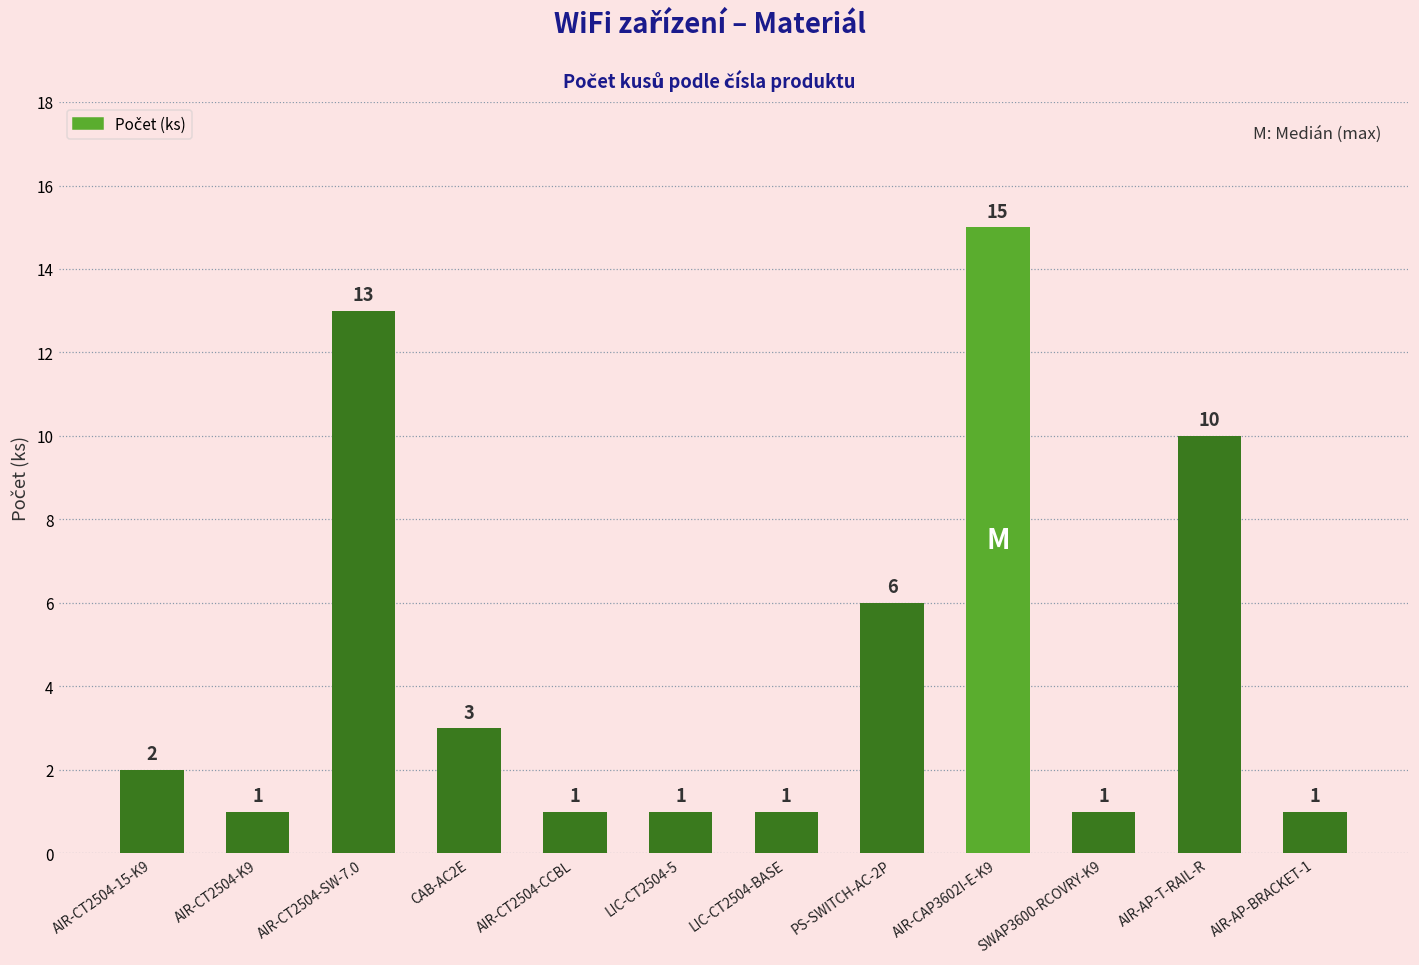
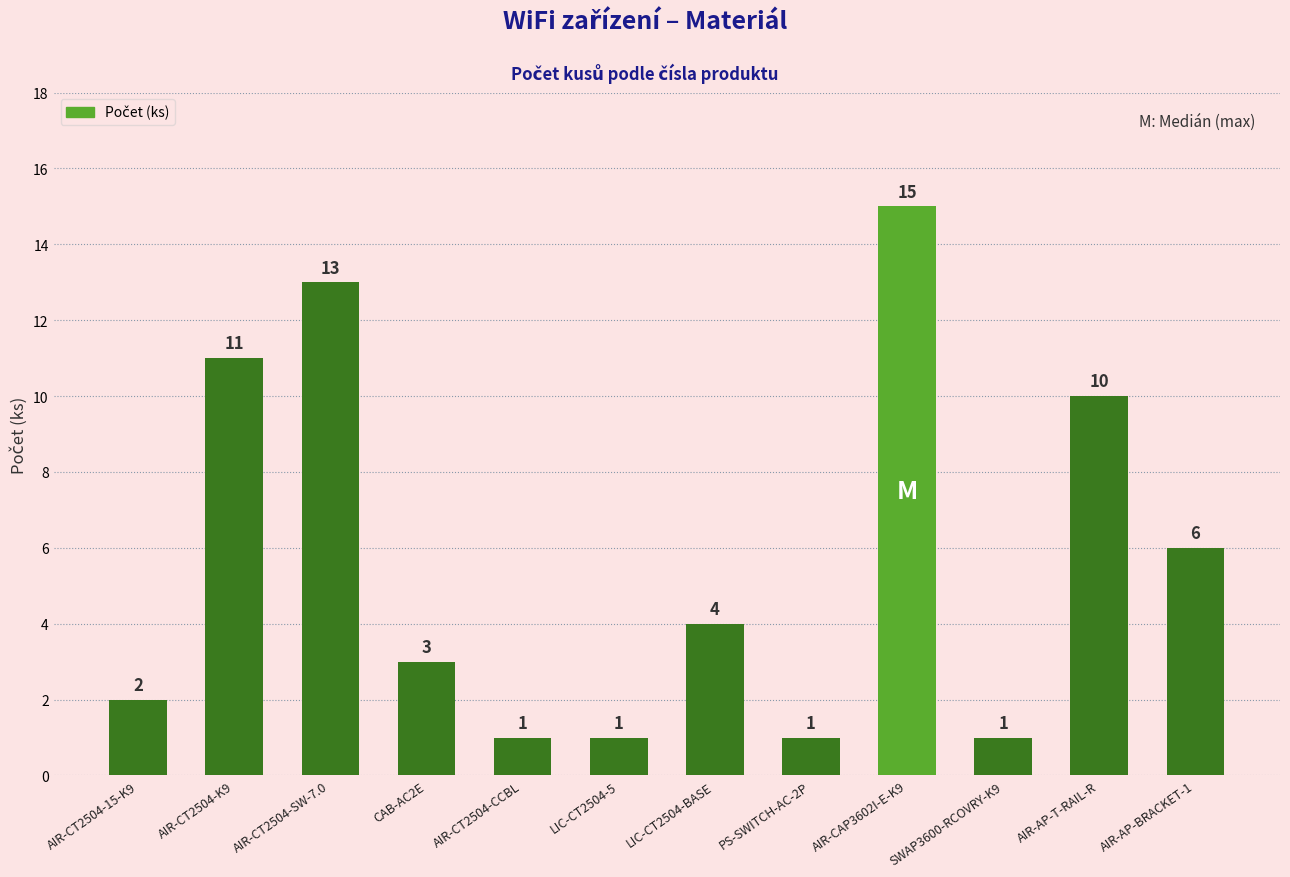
  {
    "AIR-CT2504-15-K9": 2,
-   "AIR-CT2504-K9": 1,
+   "AIR-CT2504-K9": 11,
    "AIR-CT2504-SW-7.0": 13,
    "CAB-AC2E": 3,
    "AIR-CT2504-CCBL": 1,
    "LIC-CT2504-5": 1,
-   "LIC-CT2504-BASE": 1,
-   "PS-SWITCH-AC-2P": 6,
+   "LIC-CT2504-BASE": 4,
+   "PS-SWITCH-AC-2P": 1,
    "AIR-CAP3602I-E-K9": 15,
    "SWAP3600-RCOVRY-K9": 1,
    "AIR-AP-T-RAIL-R": 10,
-   "AIR-AP-BRACKET-1": 1
+   "AIR-AP-BRACKET-1": 6
  }
